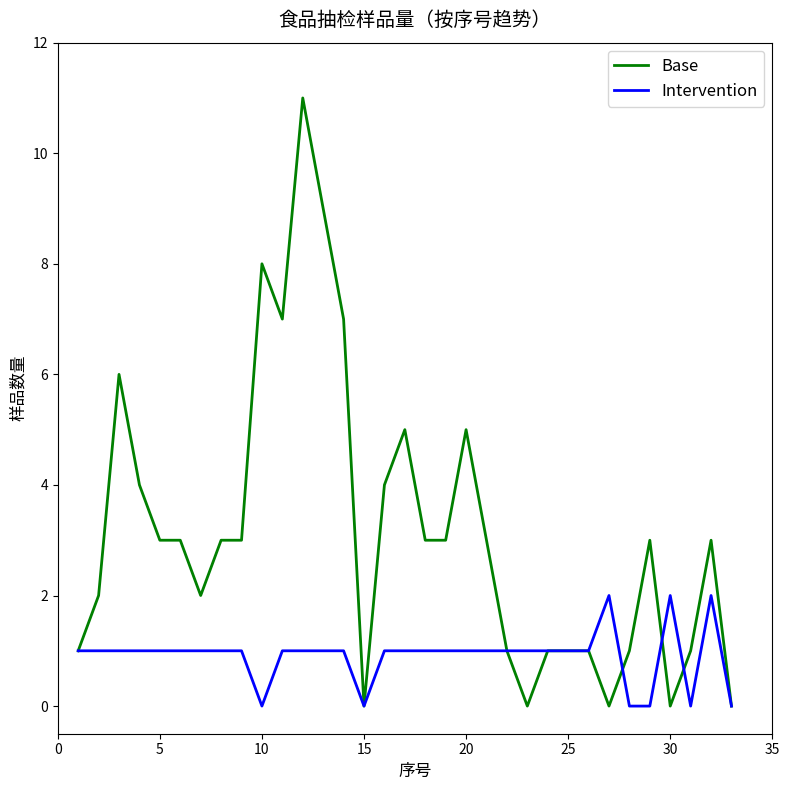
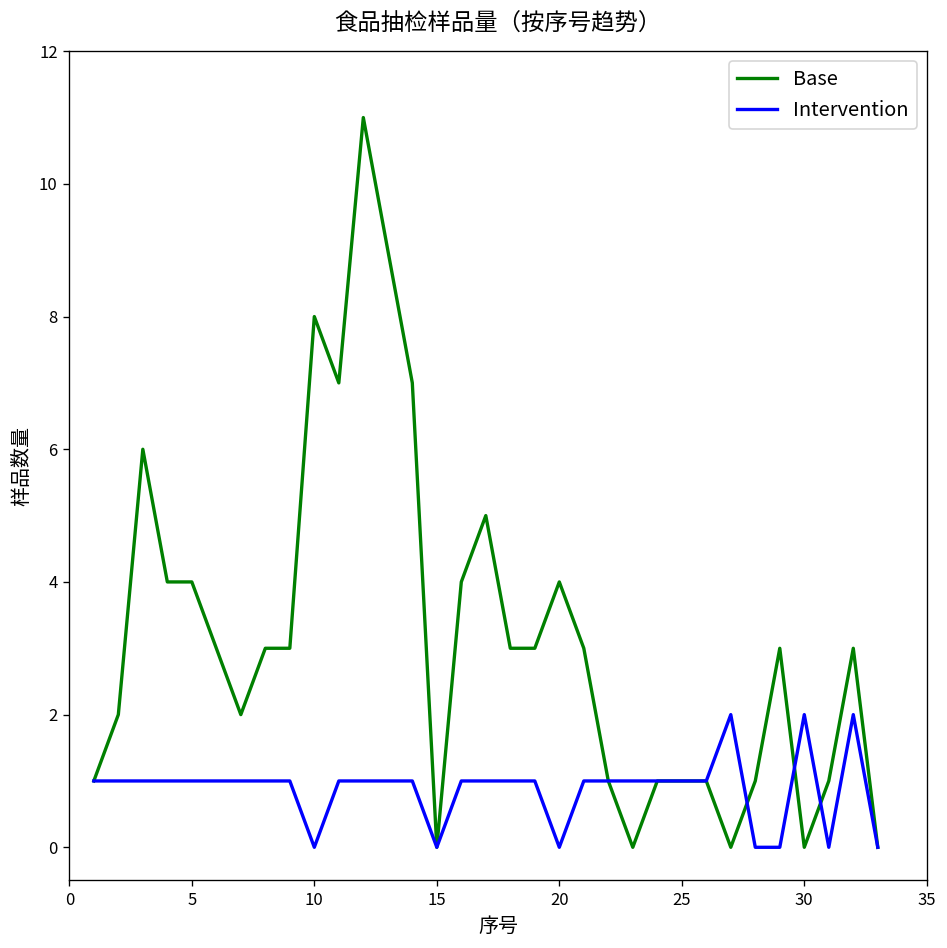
  {
    "Base": {
-     "5": 3,
+     "5": 4,
      "10": 8,
-     "20": 5,
+     "20": 4,
      "30": 0
    },
    "Intervention": {
      "5": 1,
      "10": 0,
-     "20": 1,
+     "20": 0,
      "30": 2
    }
  }
